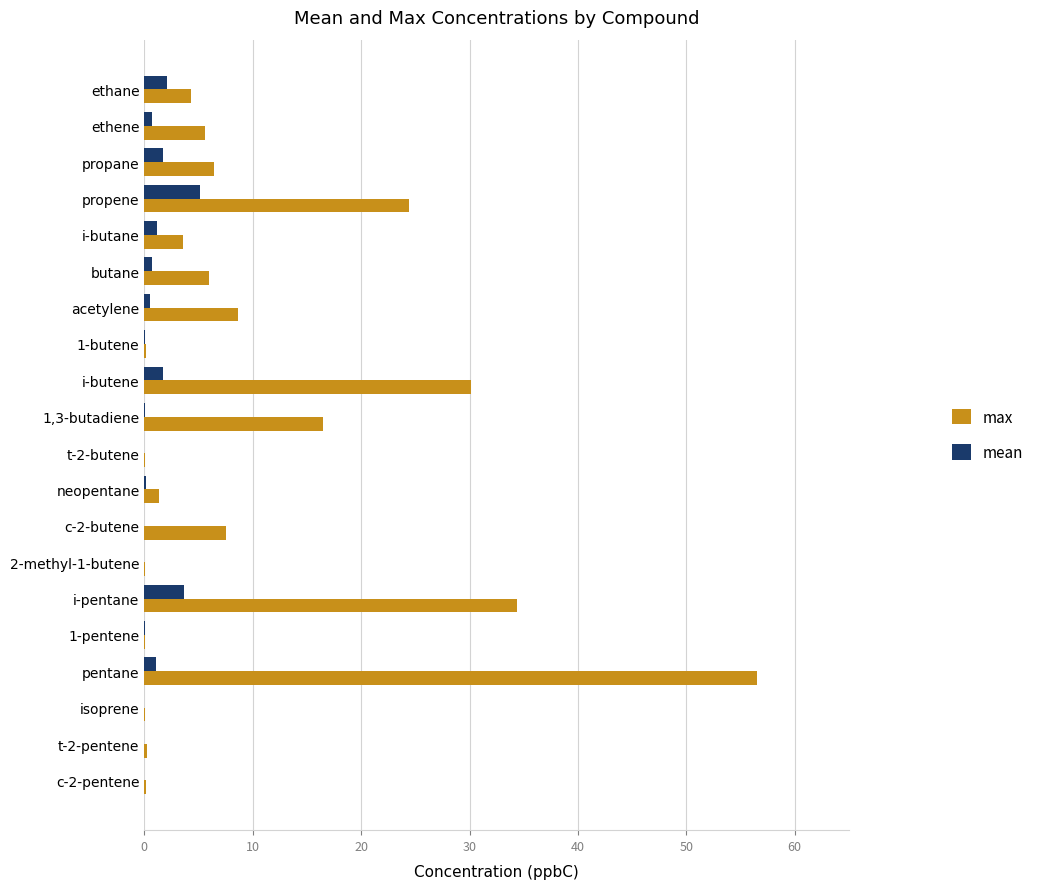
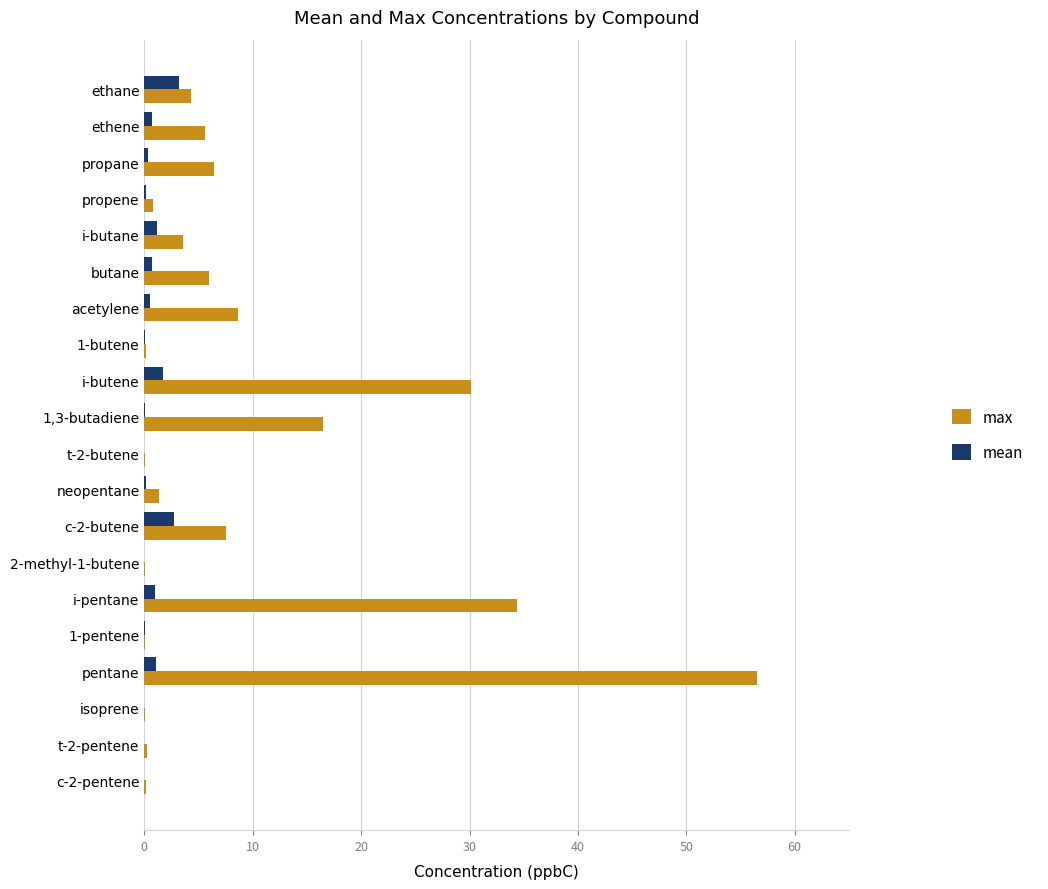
  {
    "max": {
      "ethane": 4.3,
      "ethene": 5.6,
      "propane": 6.4,
-     "propene": 24.5,
+     "propene": 0.8,
      "i-butane": 3.6,
      "butane": 6.0,
      "acetylene": 8.6,
      "i-butene": 30.1,
      "1,3-butadiene": 16.5,
      "neopentane": 1.4,
      "c-2-butene": 7.5,
      "i-pentane": 34.4,
      "pentane": 56.5
    },
    "mean": {
-     "ethane": 2.1,
+     "ethane": 3.2,
      "ethene": 0.7,
-     "propane": 1.7,
-     "propene": 5.1,
+     "propane": 0.4,
+     "propene": 0.2,
      "i-butane": 1.2,
      "butane": 0.7,
      "acetylene": 0.5,
      "i-butene": 1.7,
-     "c-2-butene": 0.0,
-     "i-pentane": 3.7,
+     "c-2-butene": 2.7,
+     "i-pentane": 1.0,
      "pentane": 1.1
    }
  }
